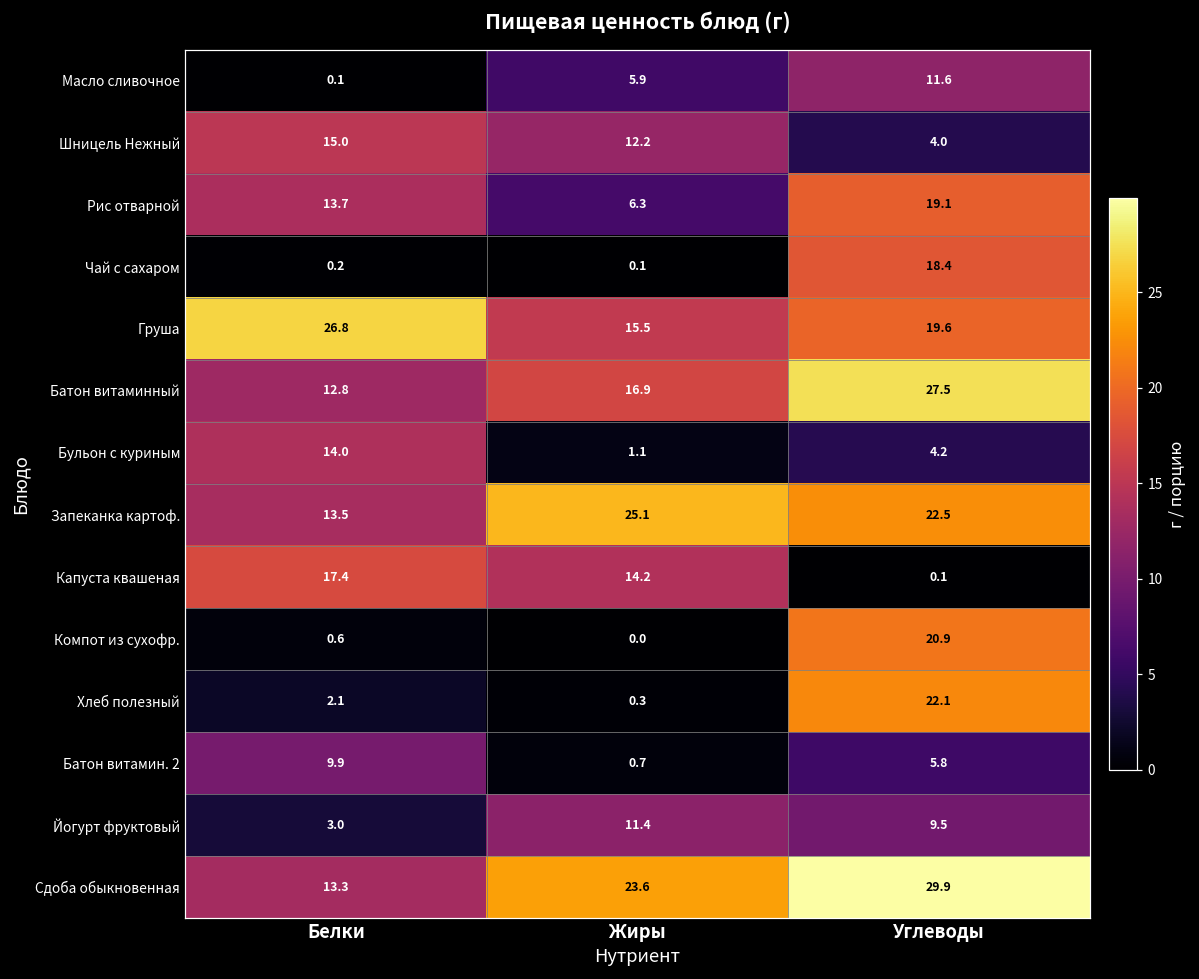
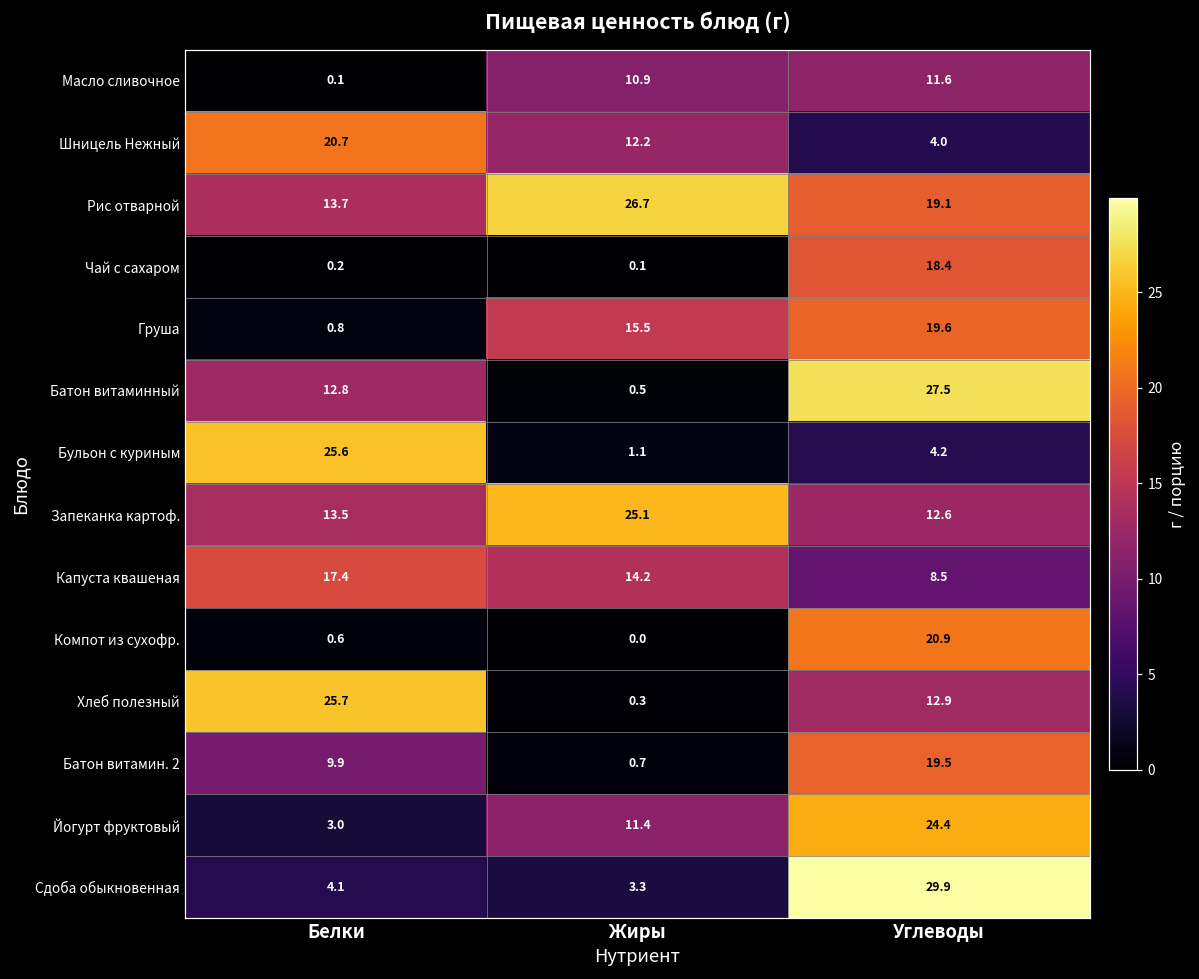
  {
    "Масло сливочное": {
      "Белки": 0.1,
-     "Жиры": 5.9,
+     "Жиры": 10.9,
      "Углеводы": 11.6
    },
    "Шницель Нежный": {
-     "Белки": 15.0,
+     "Белки": 20.7,
      "Жиры": 12.2,
      "Углеводы": 4.0
    },
    "Рис отварной": {
      "Белки": 13.7,
-     "Жиры": 6.3,
+     "Жиры": 26.7,
      "Углеводы": 19.1
    },
    "Чай с сахаром": {
      "Белки": 0.2,
      "Жиры": 0.1,
      "Углеводы": 18.4
    },
    "Груша": {
-     "Белки": 26.8,
+     "Белки": 0.8,
      "Жиры": 15.5,
      "Углеводы": 19.6
    },
    "Батон витаминный": {
      "Белки": 12.8,
-     "Жиры": 16.9,
+     "Жиры": 0.5,
      "Углеводы": 27.5
    },
    "Бульон с куриным": {
-     "Белки": 14.0,
+     "Белки": 25.6,
      "Жиры": 1.1,
      "Углеводы": 4.2
    },
    "Запеканка картоф.": {
      "Белки": 13.5,
      "Жиры": 25.1,
-     "Углеводы": 22.5
+     "Углеводы": 12.6
    },
    "Капуста квашеная": {
      "Белки": 17.4,
      "Жиры": 14.2,
-     "Углеводы": 0.1
+     "Углеводы": 8.5
    },
    "Компот из сухофр.": {
      "Белки": 0.6,
      "Жиры": 0.0,
      "Углеводы": 20.9
    },
    "Хлеб полезный": {
-     "Белки": 2.1,
+     "Белки": 25.7,
      "Жиры": 0.3,
-     "Углеводы": 22.1
+     "Углеводы": 12.9
    },
    "Батон витамин. 2": {
      "Белки": 9.9,
      "Жиры": 0.7,
-     "Углеводы": 5.8
+     "Углеводы": 19.5
    },
    "Йогурт фруктовый": {
      "Белки": 3.0,
      "Жиры": 11.4,
-     "Углеводы": 9.5
+     "Углеводы": 24.4
    },
    "Сдоба обыкновенная": {
-     "Белки": 13.3,
-     "Жиры": 23.6,
+     "Белки": 4.1,
+     "Жиры": 3.3,
      "Углеводы": 29.9
    }
  }
